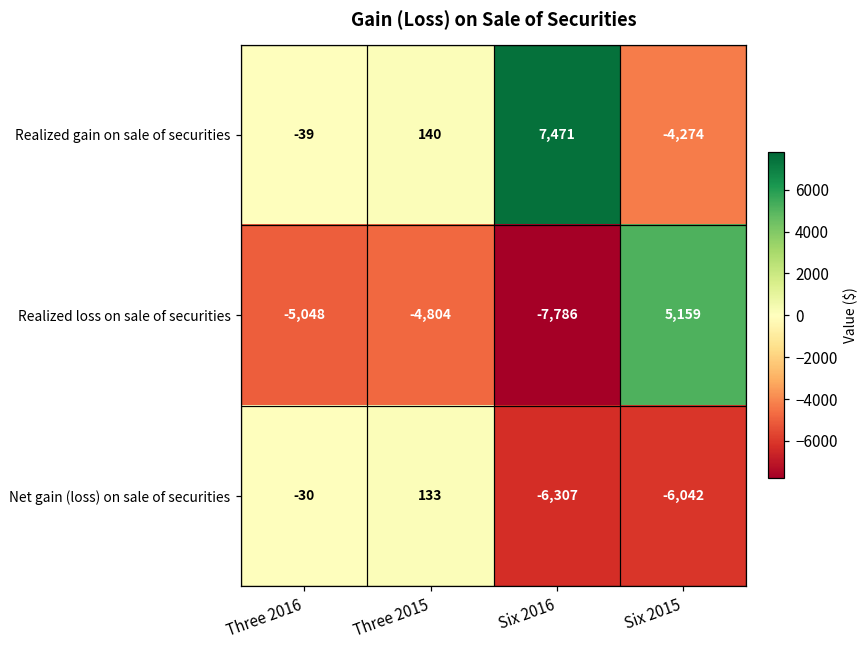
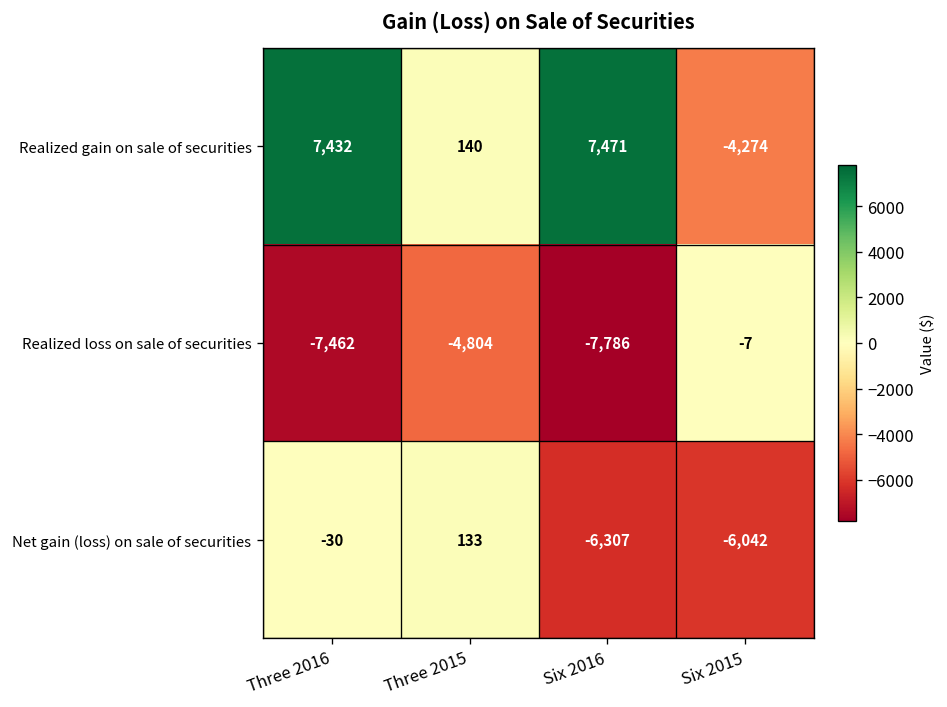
  {
    "Realized gain on sale of securities": {
-     "Three 2016": "-39",
+     "Three 2016": "7,432",
      "Three 2015": "140",
      "Six 2016": "7,471",
      "Six 2015": "-4,274"
    },
    "Realized loss on sale of securities": {
-     "Three 2016": "-5,048",
+     "Three 2016": "-7,462",
      "Three 2015": "-4,804",
      "Six 2016": "-7,786",
-     "Six 2015": "5,159"
+     "Six 2015": "-7"
    },
    "Net gain (loss) on sale of securities": {
      "Three 2016": "-30",
      "Three 2015": "133",
      "Six 2016": "-6,307",
      "Six 2015": "-6,042"
    }
  }
